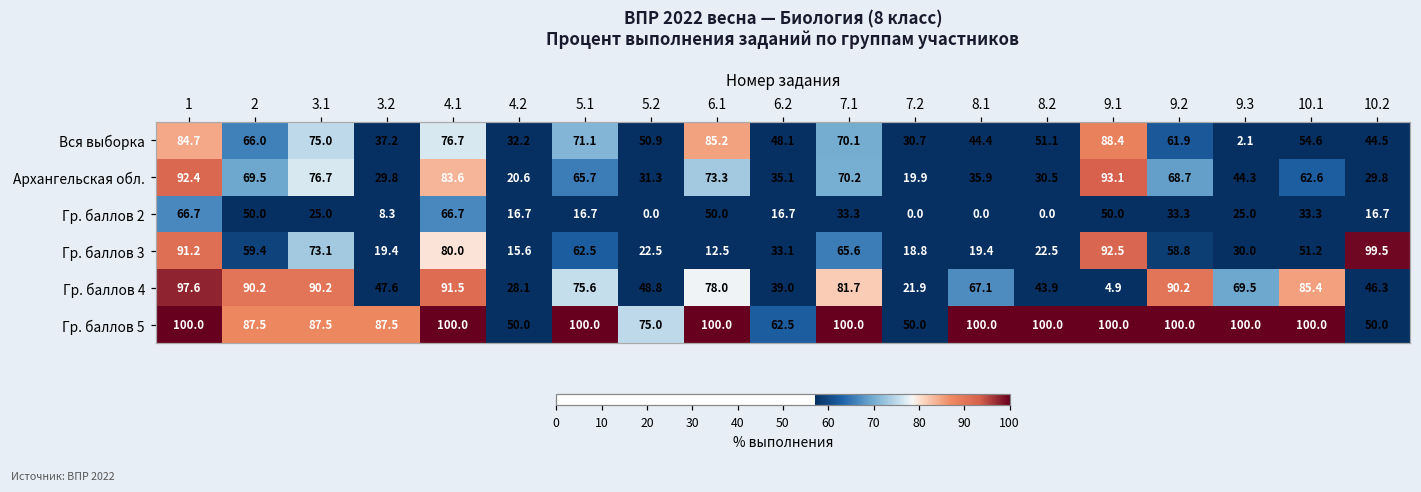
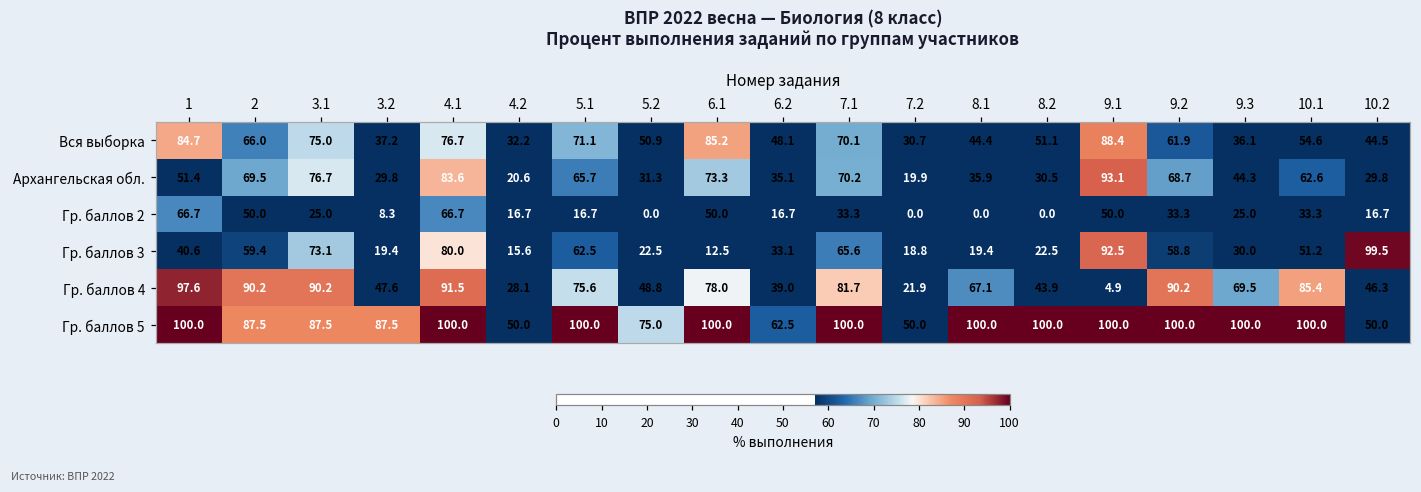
  {
    "Вся выборка": {
      "1": 84.7,
      "2": 66.0,
      "3.1": 75.0,
      "3.2": 37.2,
      "4.1": 76.7,
      "4.2": 32.2,
      "5.1": 71.1,
      "5.2": 50.9,
      "6.1": 85.2,
      "6.2": 48.1,
      "7.1": 70.1,
      "7.2": 30.7,
      "8.1": 44.4,
      "8.2": 51.1,
      "9.1": 88.4,
      "9.2": 61.9,
-     "9.3": 2.1,
+     "9.3": 36.1,
      "10.1": 54.6,
      "10.2": 44.5
    },
    "Архангельская обл.": {
-     "1": 92.4,
+     "1": 51.4,
      "2": 69.5,
      "3.1": 76.7,
      "3.2": 29.8,
      "4.1": 83.6,
      "4.2": 20.6,
      "5.1": 65.7,
      "5.2": 31.3,
      "6.1": 73.3,
      "6.2": 35.1,
      "7.1": 70.2,
      "7.2": 19.9,
      "8.1": 35.9,
      "8.2": 30.5,
      "9.1": 93.1,
      "9.2": 68.7,
      "9.3": 44.3,
      "10.1": 62.6,
      "10.2": 29.8
    },
    "Гр. баллов 2": {
      "1": 66.7,
      "2": 50.0,
      "3.1": 25.0,
      "3.2": 8.3,
      "4.1": 66.7,
      "4.2": 16.7,
      "5.1": 16.7,
      "5.2": 0.0,
      "6.1": 50.0,
      "6.2": 16.7,
      "7.1": 33.3,
      "7.2": 0.0,
      "8.1": 0.0,
      "8.2": 0.0,
      "9.1": 50.0,
      "9.2": 33.3,
      "9.3": 25.0,
      "10.1": 33.3,
      "10.2": 16.7
    },
    "Гр. баллов 3": {
-     "1": 91.2,
+     "1": 40.6,
      "2": 59.4,
      "3.1": 73.1,
      "3.2": 19.4,
      "4.1": 80.0,
      "4.2": 15.6,
      "5.1": 62.5,
      "5.2": 22.5,
      "6.1": 12.5,
      "6.2": 33.1,
      "7.1": 65.6,
      "7.2": 18.8,
      "8.1": 19.4,
      "8.2": 22.5,
      "9.1": 92.5,
      "9.2": 58.8,
      "9.3": 30.0,
      "10.1": 51.2,
      "10.2": 99.5
    },
    "Гр. баллов 4": {
      "1": 97.6,
      "2": 90.2,
      "3.1": 90.2,
      "3.2": 47.6,
      "4.1": 91.5,
      "4.2": 28.1,
      "5.1": 75.6,
      "5.2": 48.8,
      "6.1": 78.0,
      "6.2": 39.0,
      "7.1": 81.7,
      "7.2": 21.9,
      "8.1": 67.1,
      "8.2": 43.9,
      "9.1": 4.9,
      "9.2": 90.2,
      "9.3": 69.5,
      "10.1": 85.4,
      "10.2": 46.3
    },
    "Гр. баллов 5": {
      "1": 100.0,
      "2": 87.5,
      "3.1": 87.5,
      "3.2": 87.5,
      "4.1": 100.0,
      "4.2": 50.0,
      "5.1": 100.0,
      "5.2": 75.0,
      "6.1": 100.0,
      "6.2": 62.5,
      "7.1": 100.0,
      "7.2": 50.0,
      "8.1": 100.0,
      "8.2": 100.0,
      "9.1": 100.0,
      "9.2": 100.0,
      "9.3": 100.0,
      "10.1": 100.0,
      "10.2": 50.0
    }
  }
